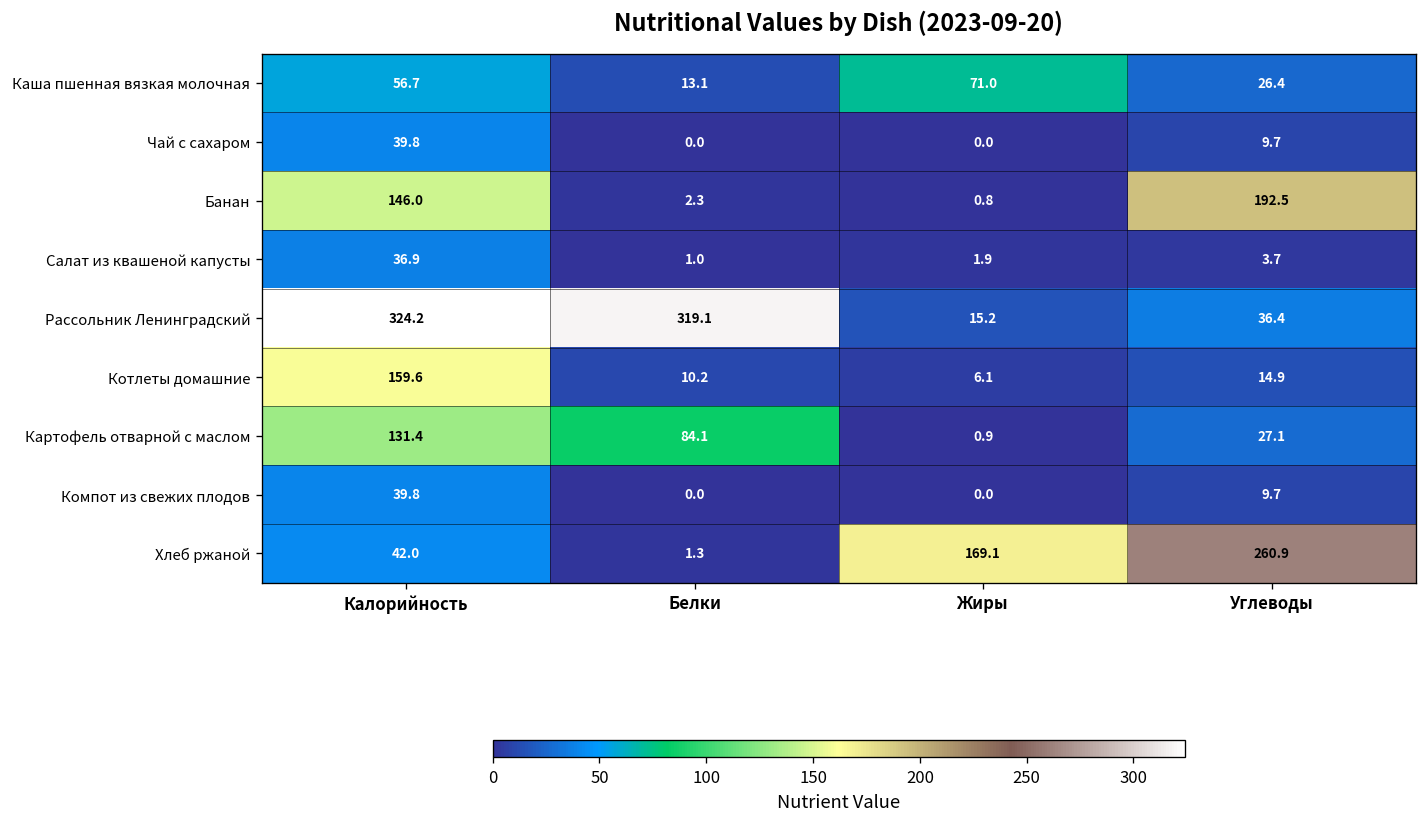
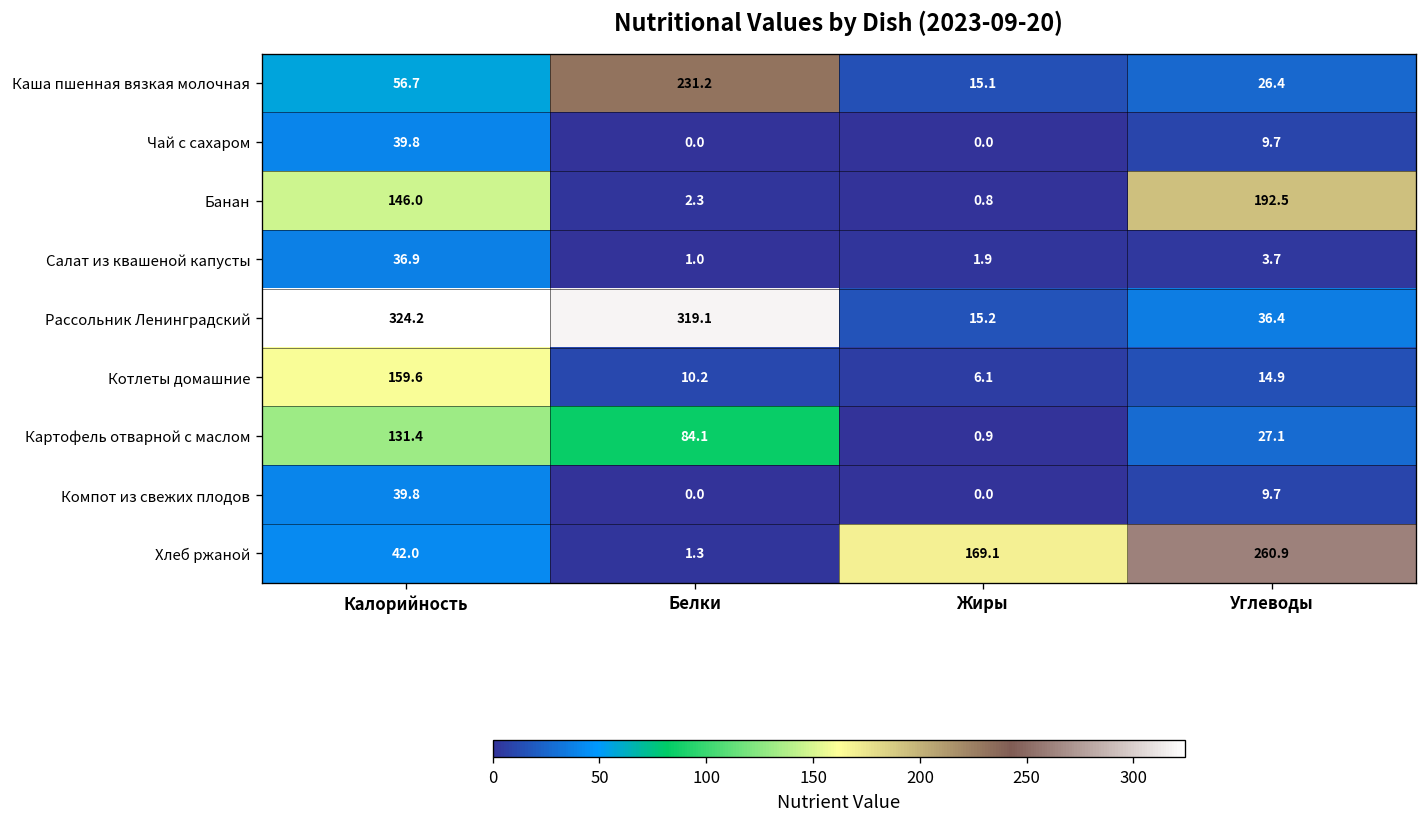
  {
    "Каша пшенная вязкая молочная": {
      "Калорийность": 56.7,
-     "Белки": 13.1,
-     "Жиры": 71.0,
+     "Белки": 231.2,
+     "Жиры": 15.1,
      "Углеводы": 26.4
    },
    "Чай с сахаром": {
      "Калорийность": 39.8,
      "Белки": 0.0,
      "Жиры": 0.0,
      "Углеводы": 9.7
    },
    "Банан": {
      "Калорийность": 146.0,
      "Белки": 2.3,
      "Жиры": 0.8,
      "Углеводы": 192.5
    },
    "Салат из квашеной капусты": {
      "Калорийность": 36.9,
      "Белки": 1.0,
      "Жиры": 1.9,
      "Углеводы": 3.7
    },
    "Рассольник Ленинградский": {
      "Калорийность": 324.2,
      "Белки": 319.1,
      "Жиры": 15.2,
      "Углеводы": 36.4
    },
    "Котлеты домашние": {
      "Калорийность": 159.6,
      "Белки": 10.2,
      "Жиры": 6.1,
      "Углеводы": 14.9
    },
    "Картофель отварной с маслом": {
      "Калорийность": 131.4,
      "Белки": 84.1,
      "Жиры": 0.9,
      "Углеводы": 27.1
    },
    "Компот из свежих плодов": {
      "Калорийность": 39.8,
      "Белки": 0.0,
      "Жиры": 0.0,
      "Углеводы": 9.7
    },
    "Хлеб ржаной": {
      "Калорийность": 42.0,
      "Белки": 1.3,
      "Жиры": 169.1,
      "Углеводы": 260.9
    }
  }
